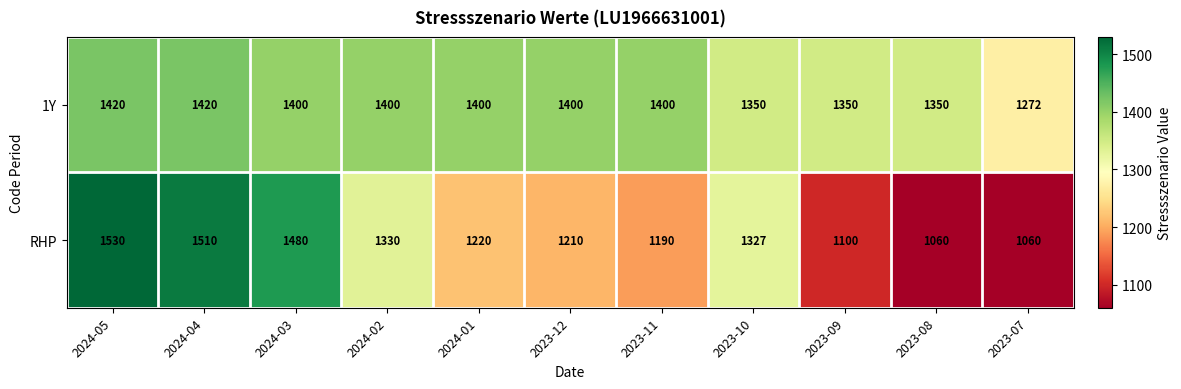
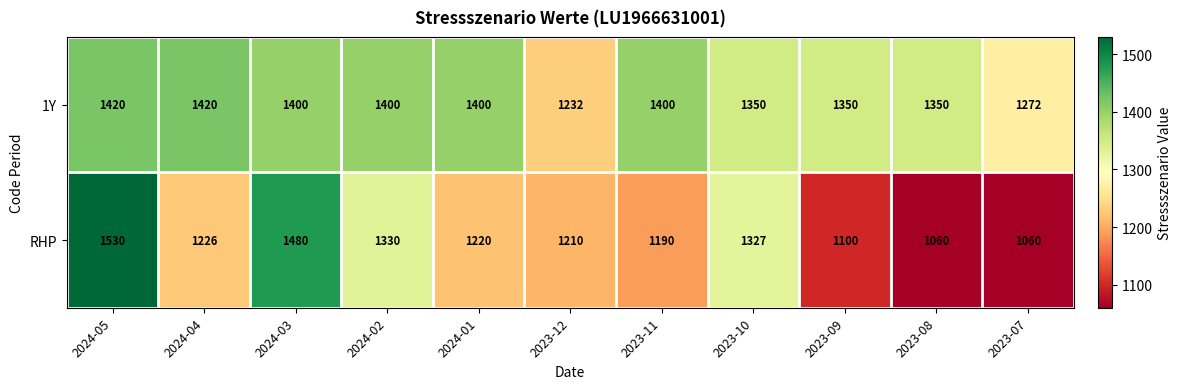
  {
    "1Y": {
      "2024-05": 1420,
      "2024-04": 1420,
      "2024-03": 1400,
      "2024-02": 1400,
      "2024-01": 1400,
-     "2023-12": 1400,
+     "2023-12": 1232,
      "2023-11": 1400,
      "2023-10": 1350,
      "2023-09": 1350,
      "2023-08": 1350,
      "2023-07": 1272
    },
    "RHP": {
      "2024-05": 1530,
-     "2024-04": 1510,
+     "2024-04": 1226,
      "2024-03": 1480,
      "2024-02": 1330,
      "2024-01": 1220,
      "2023-12": 1210,
      "2023-11": 1190,
      "2023-10": 1327,
      "2023-09": 1100,
      "2023-08": 1060,
      "2023-07": 1060
    }
  }
